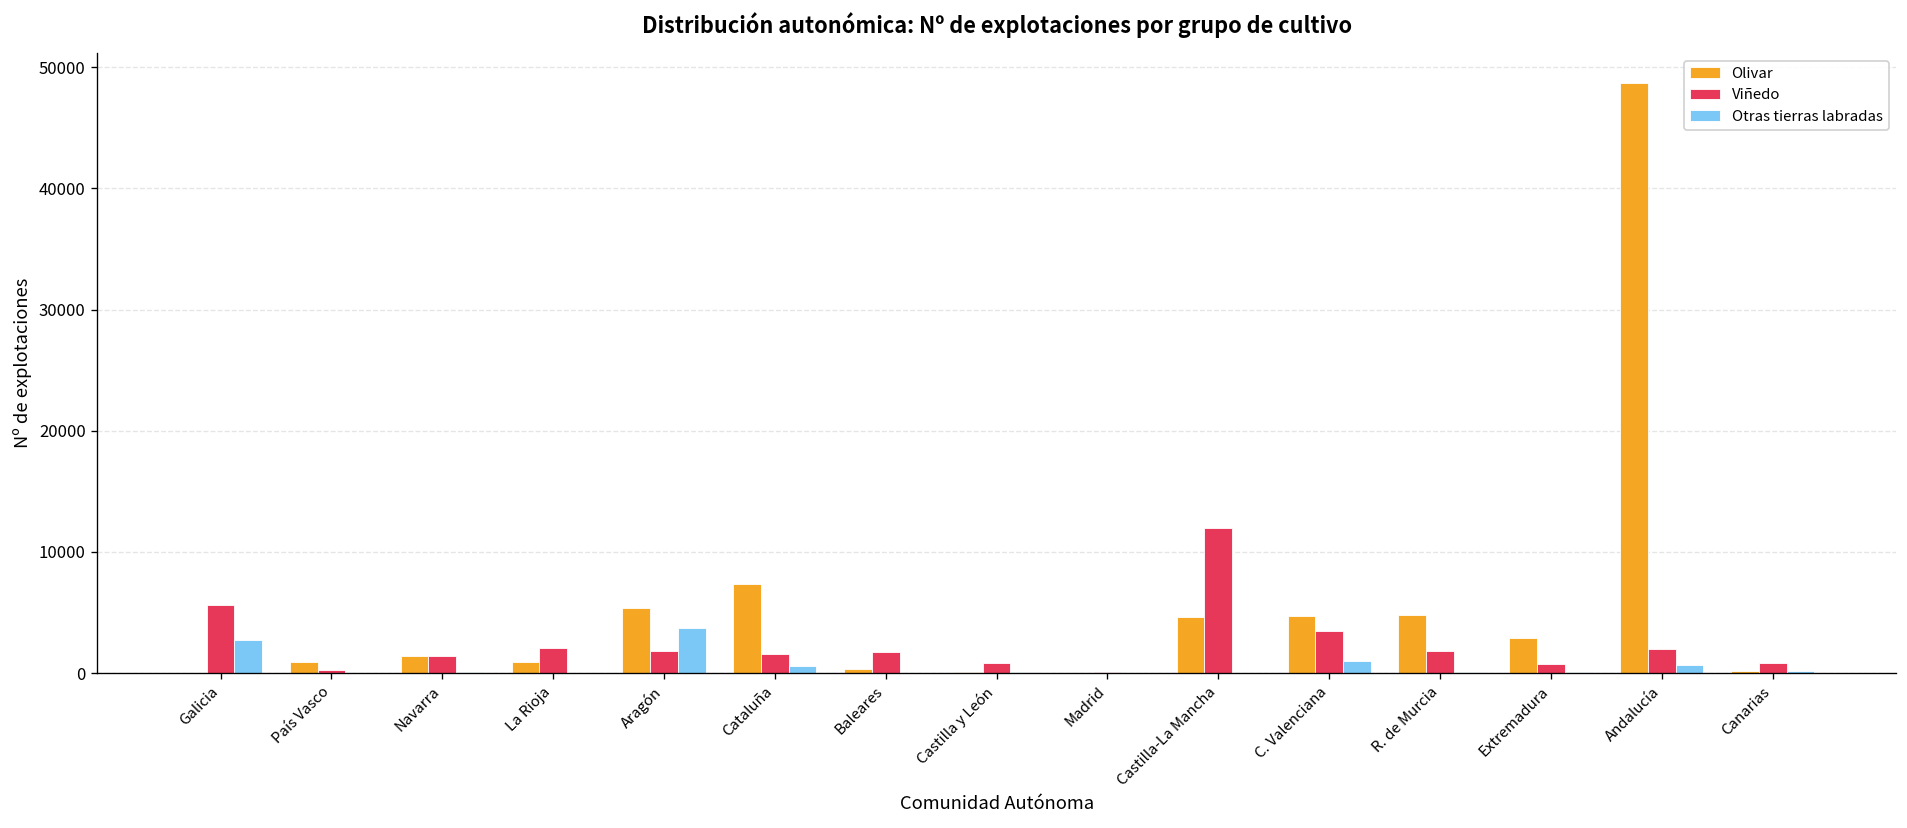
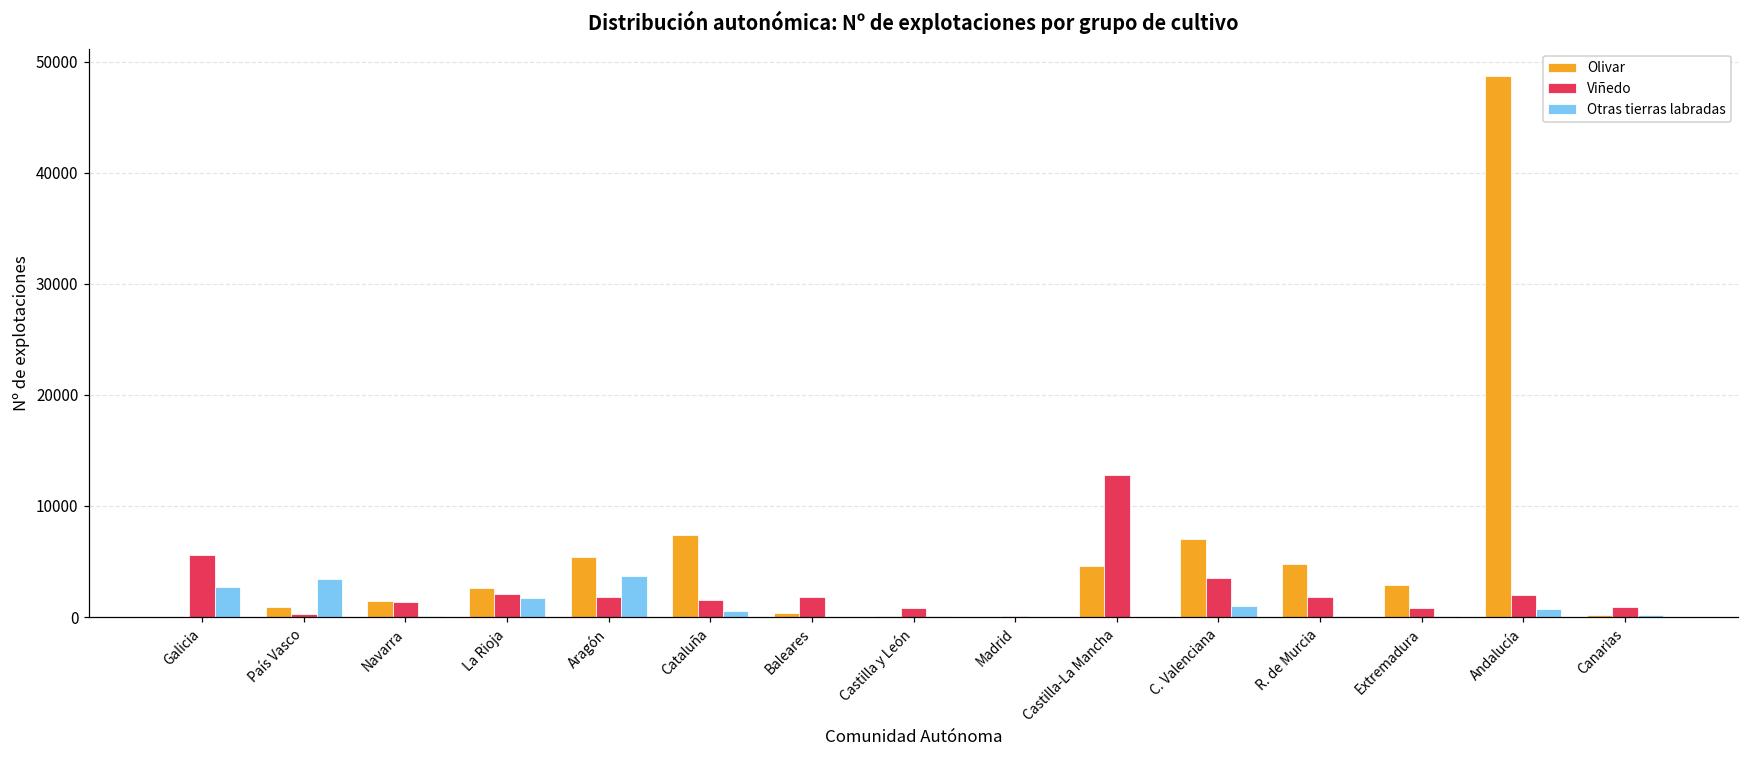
  {
    "Olivar": {
      "País Vasco": 900,
      "Navarra": 1400,
-     "La Rioja": 900,
+     "La Rioja": 2600,
      "Aragón": 5400,
      "Cataluña": 7400,
      "Baleares": 300,
      "Castilla-La Mancha": 4600,
-     "C. Valenciana": 4700,
+     "C. Valenciana": 7000,
      "R. de Murcia": 4800,
      "Extremadura": 2900,
      "Andalucía": 48700
    },
    "Viñedo": {
      "Galicia": 5600,
      "País Vasco": 300,
      "Navarra": 1400,
      "La Rioja": 2100,
      "Aragón": 1800,
      "Cataluña": 1600,
      "Baleares": 1800,
      "Castilla y León": 800,
-     "Castilla-La Mancha": 12000,
+     "Castilla-La Mancha": 12800,
      "C. Valenciana": 3500,
      "R. de Murcia": 1800,
      "Extremadura": 800,
      "Andalucía": 2000,
      "Canarias": 900
    },
    "Otras tierras labradas": {
      "Galicia": 2700,
-     "País Vasco": 0,
-     "La Rioja": 0,
+     "País Vasco": 3500,
+     "La Rioja": 1700,
      "Aragón": 3700,
      "Cataluña": 600,
      "C. Valenciana": 1000,
      "Andalucía": 700
    }
  }
